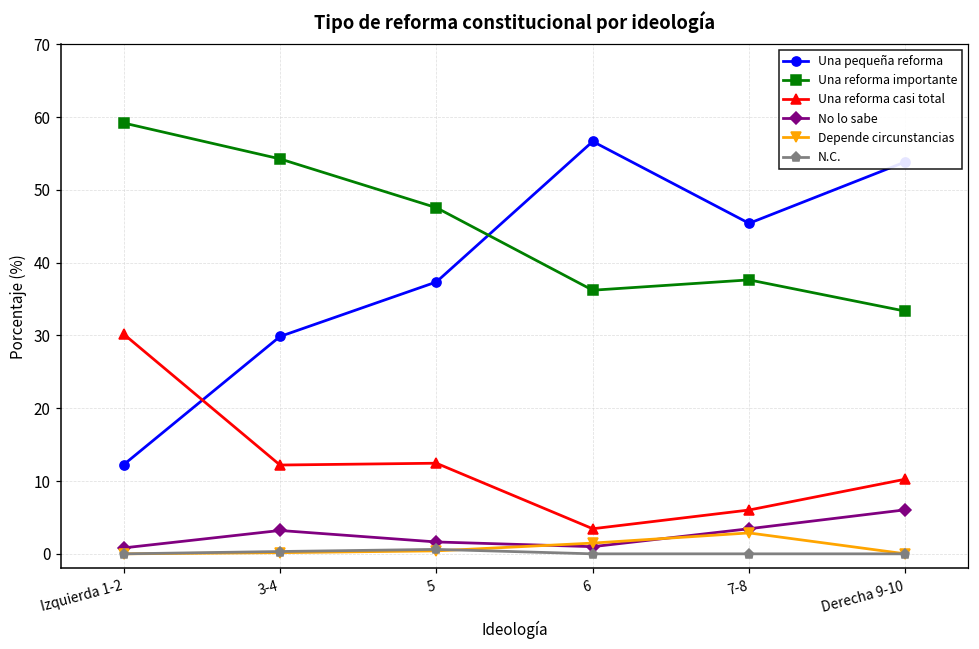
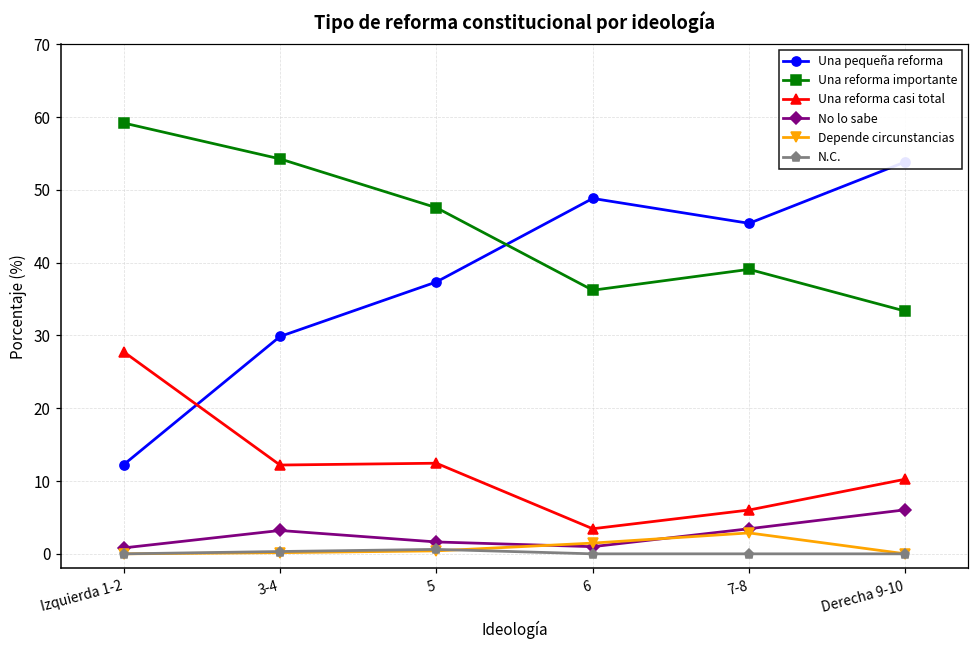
  {
    "Una pequeña reforma": {
      "Izquierda 1-2": 12,
      "3-4": 30,
      "5": 37,
-     "6": 57,
+     "6": 49,
      "7-8": 45,
      "Derecha 9-10": 54
    },
    "Una reforma importante": {
      "Izquierda 1-2": 59,
      "3-4": 54,
      "5": 48,
      "6": 36,
-     "7-8": 38,
+     "7-8": 39,
      "Derecha 9-10": 33
    },
    "Una reforma casi total": {
-     "Izquierda 1-2": 30,
+     "Izquierda 1-2": 28,
      "3-4": 12,
      "5": 12,
      "6": 3,
      "7-8": 6,
      "Derecha 9-10": 10
    },
    "No lo sabe": {
      "Izquierda 1-2": 1,
      "3-4": 3,
      "5": 2,
      "6": 1,
      "7-8": 3,
      "Derecha 9-10": 6
    },
    "Depende circunstancias": {
      "6": 1,
      "7-8": 3
    },
    "N.C.": {
      "6": 0,
      "7-8": 0
    }
  }
